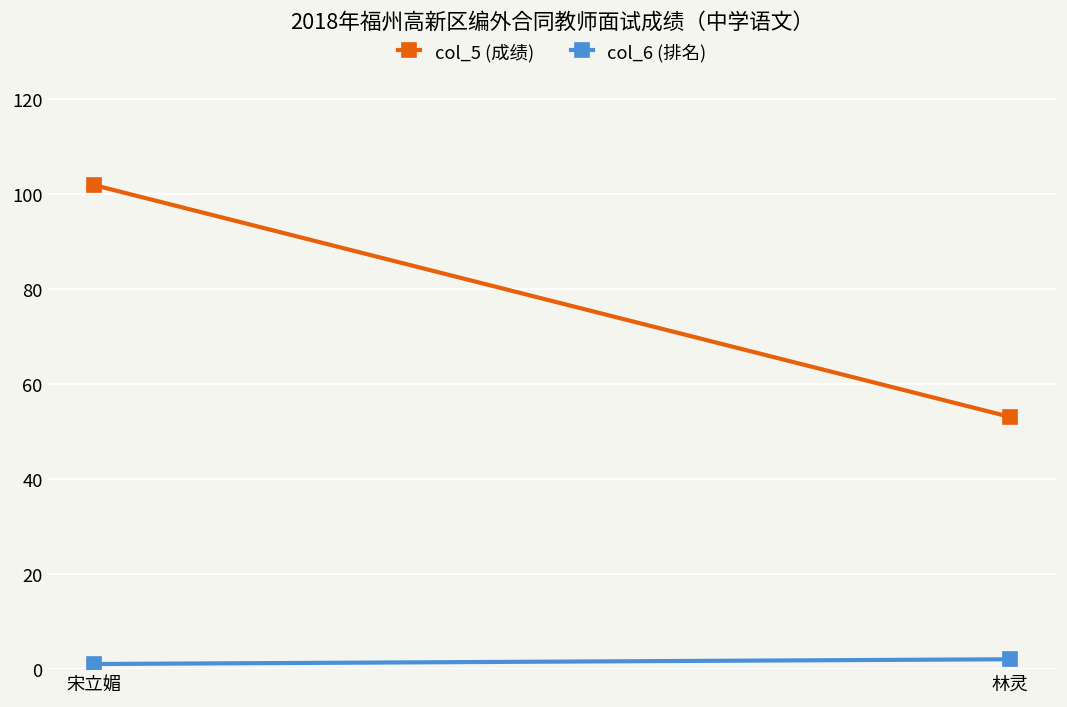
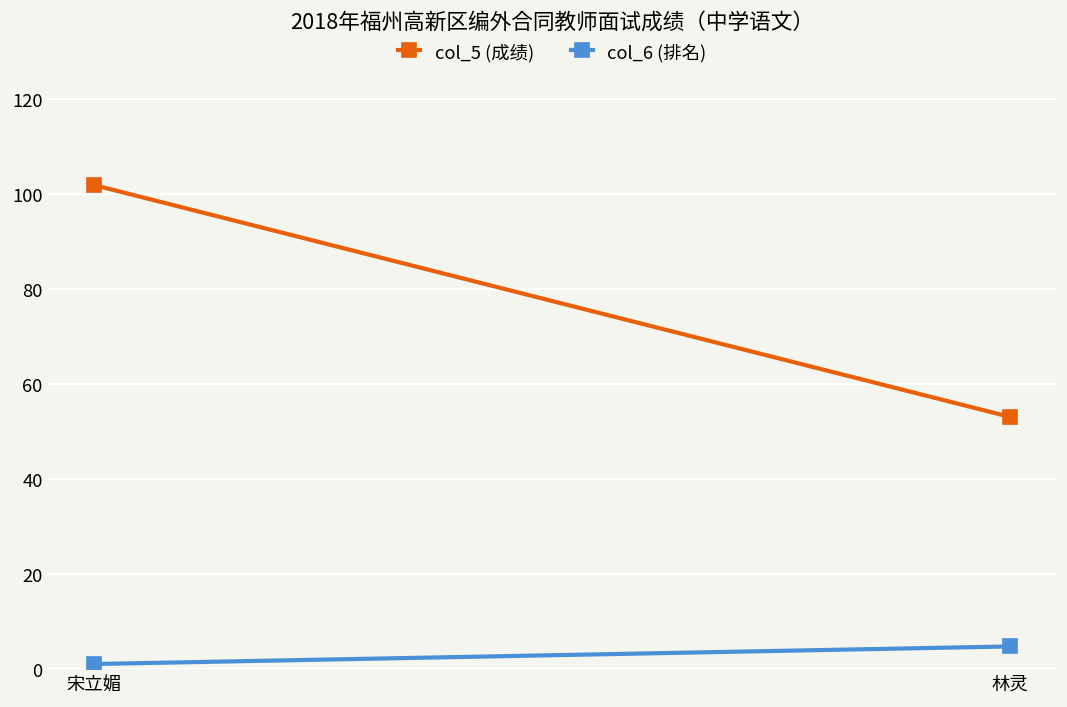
  {
    "col_5 (成绩)": {
      "宋立媚": 102,
      "林灵": 53
    },
    "col_6 (排名)": {
      "宋立媚": 1,
-     "林灵": 2
+     "林灵": 5
    }
  }
